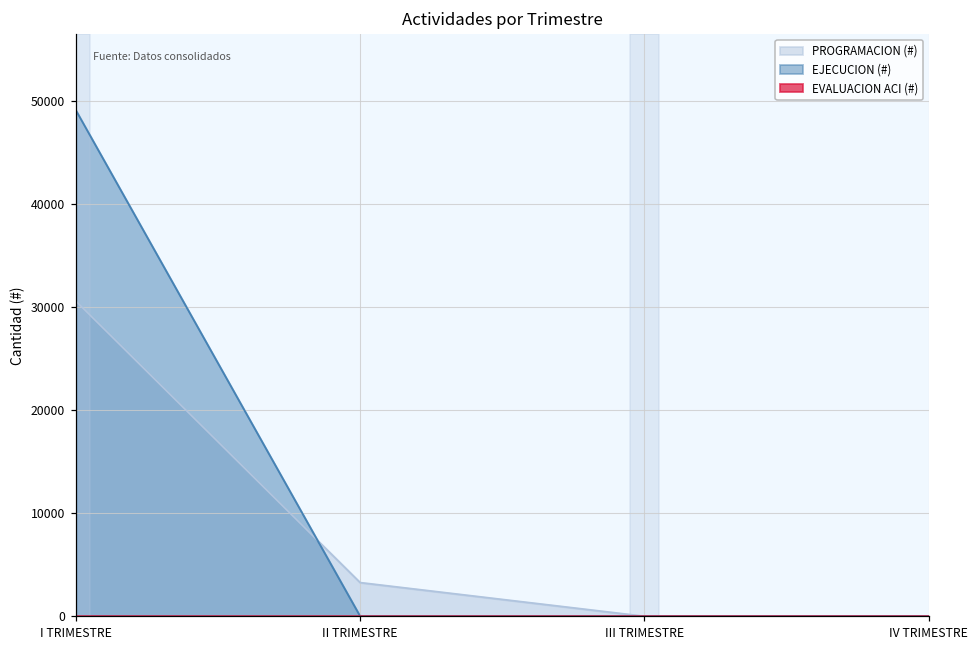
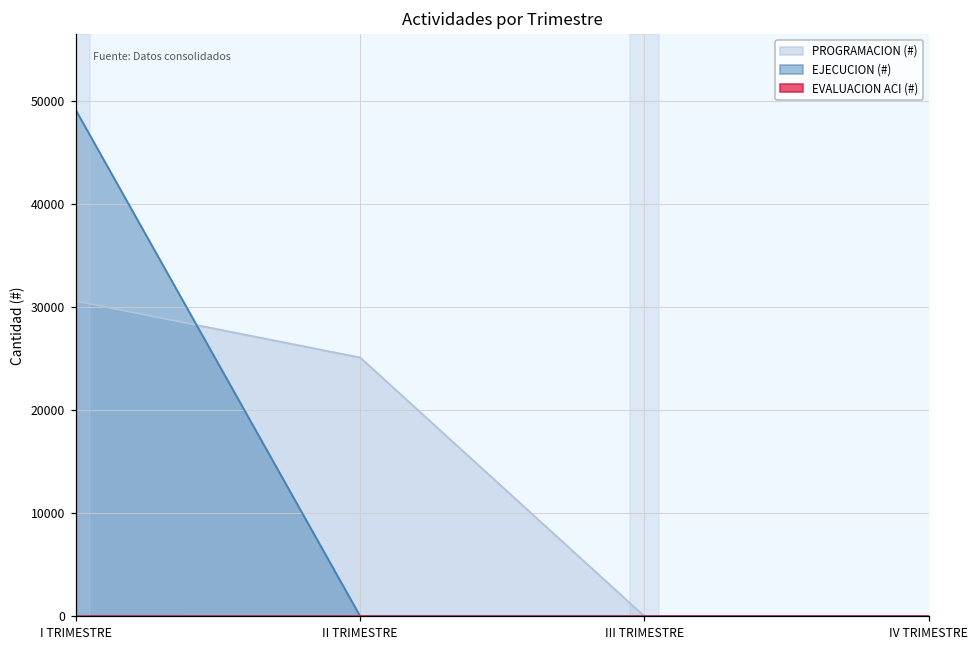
  {
    "PROGRAMACION (#)": {
      "I TRIMESTRE": 31000,
-     "II TRIMESTRE": 3000
+     "II TRIMESTRE": 25000
    },
    "EJECUCION (#)": {
      "I TRIMESTRE": 49000
    },
    "EVALUACION ACI (#)": {
      "I TRIMESTRE": 0
    }
  }
